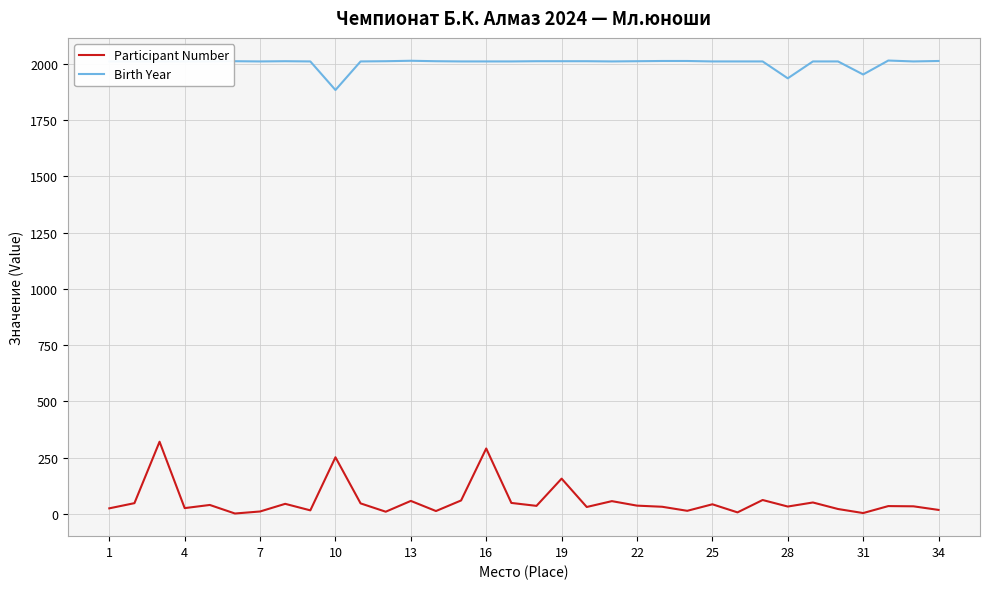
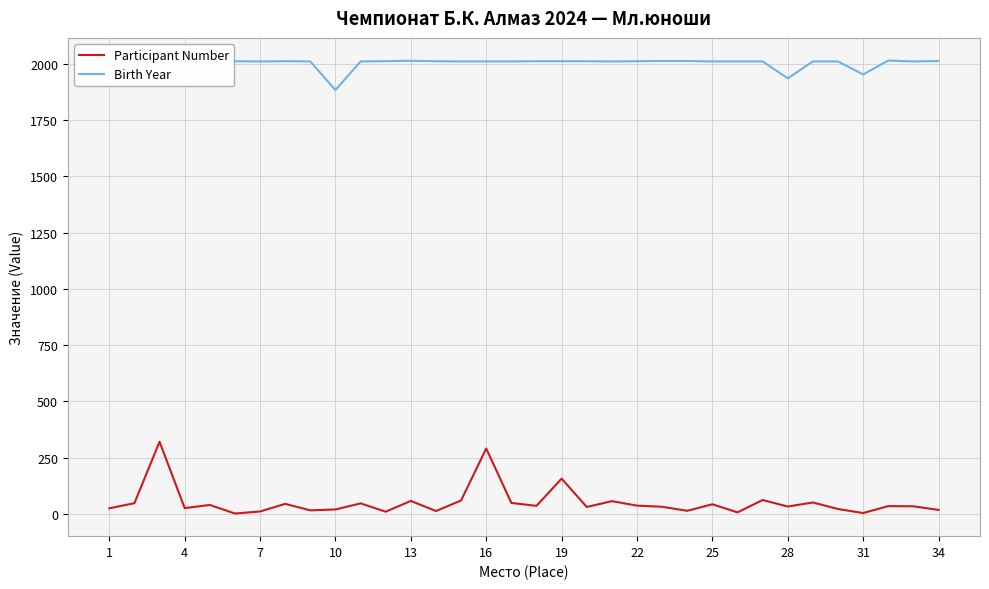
  {
    "Participant Number": {
      "1": 30,
      "4": 30,
      "7": 10,
-     "10": 250,
+     "10": 20,
      "13": 60,
      "16": 290,
      "19": 160,
      "22": 40,
      "25": 40,
      "28": 30,
      "31": 0,
      "34": 20
    },
    "Birth Year": {
      "7": 2010,
      "10": 1880,
      "13": 2010,
      "16": 2010,
      "19": 2010,
      "22": 2010,
      "25": 2010,
      "28": 1940,
      "31": 1950,
      "34": 2010
    }
  }
